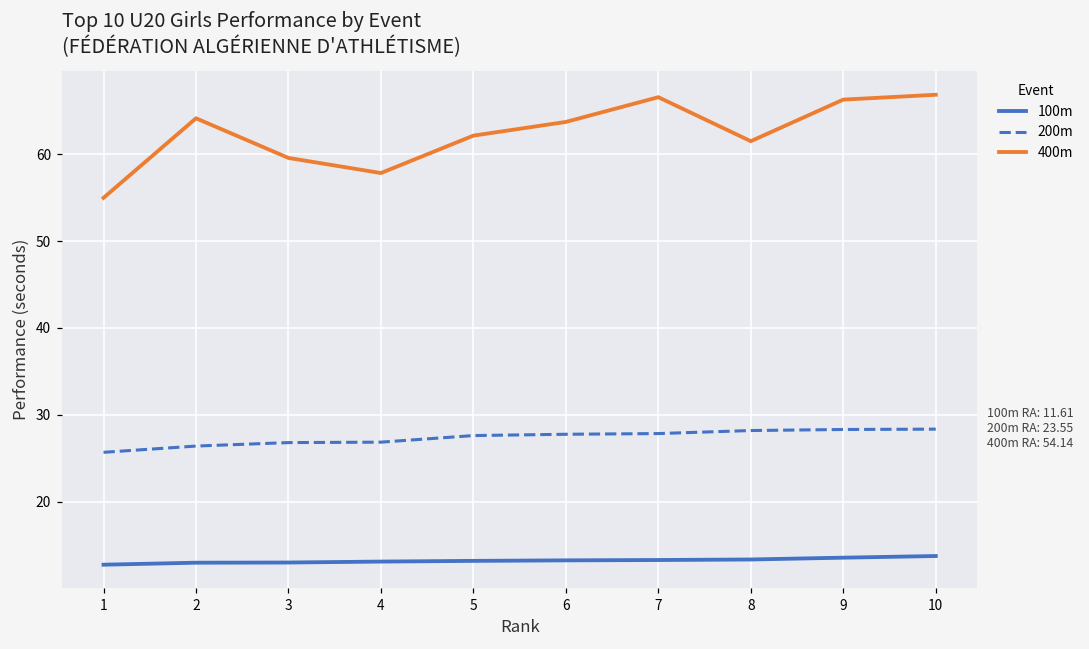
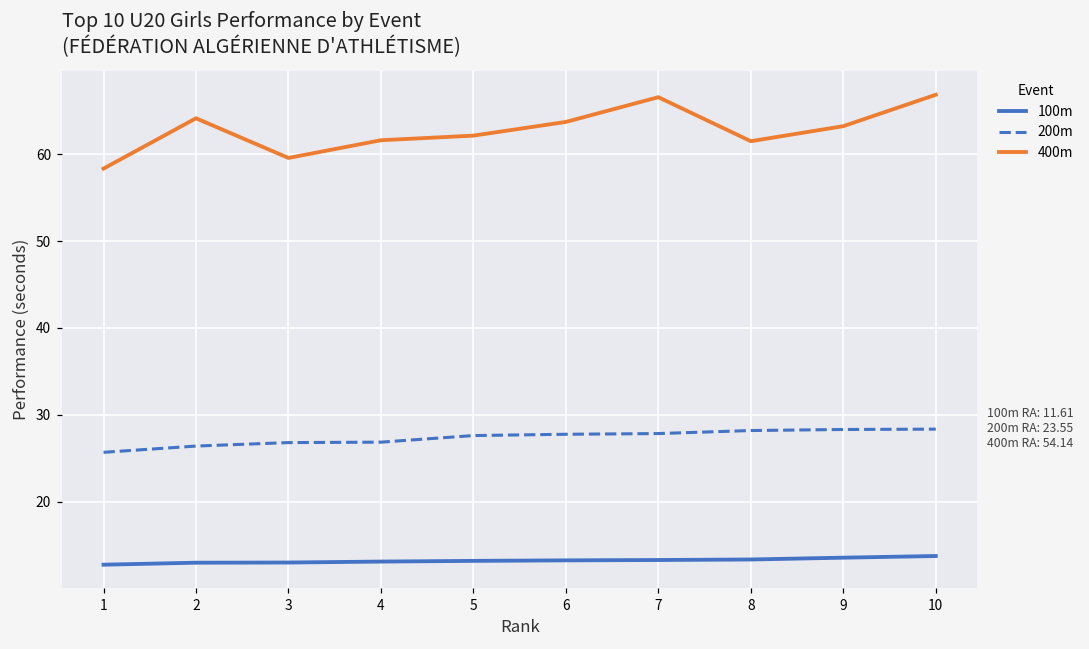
  {
    "400m": {
-     "1": 55,
+     "1": 58,
      "2": 64,
      "3": 60,
-     "4": 58,
+     "4": 62,
      "5": 62,
      "6": 64,
      "7": 67,
      "8": 62,
-     "9": 66,
+     "9": 63,
      "10": 67
    }
  }
